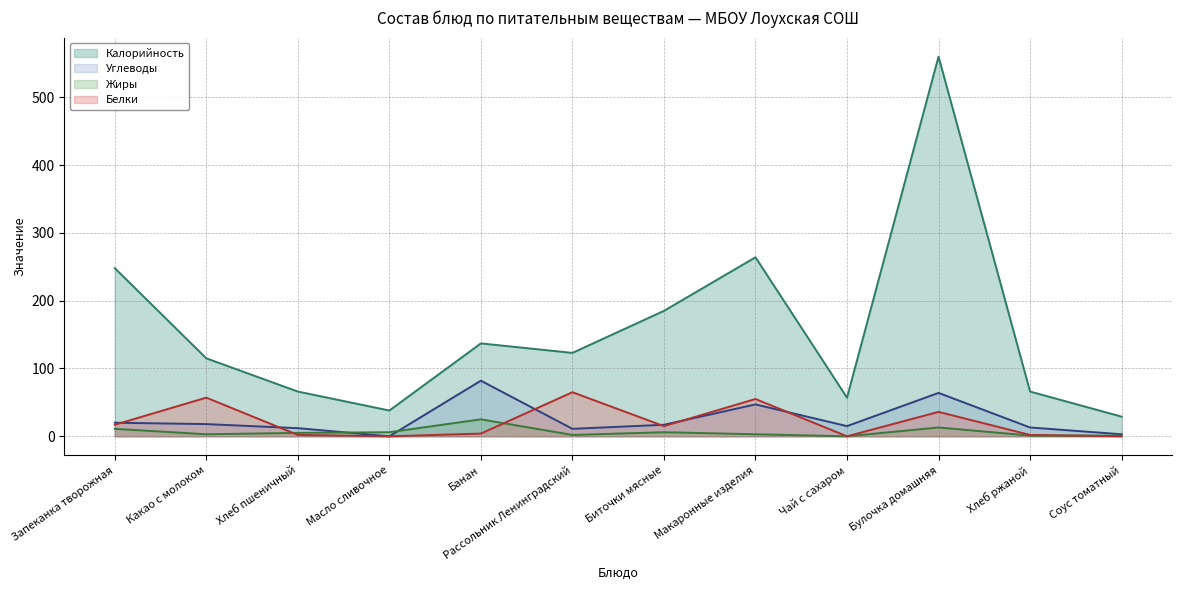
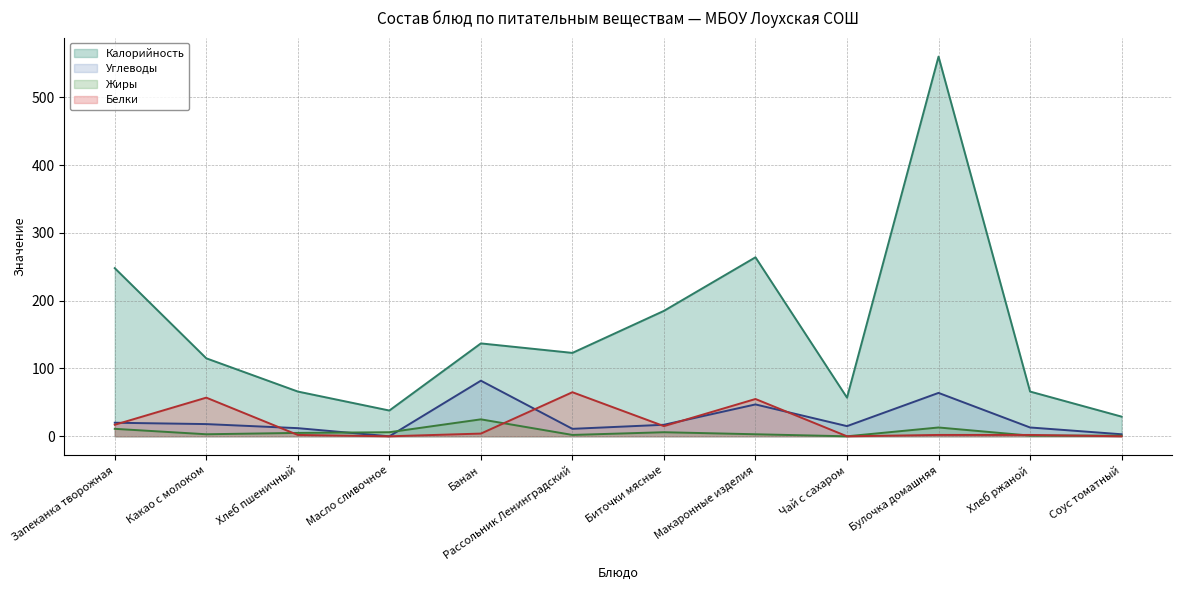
  {
    "Белки": {
      "Какао с молоком": 60,
      "Банан": 0,
      "Рассольник Ленинградский": 70,
      "Макаронные изделия": 60,
-     "Булочка домашняя": 40
+     "Булочка домашняя": 0
    }
  }
